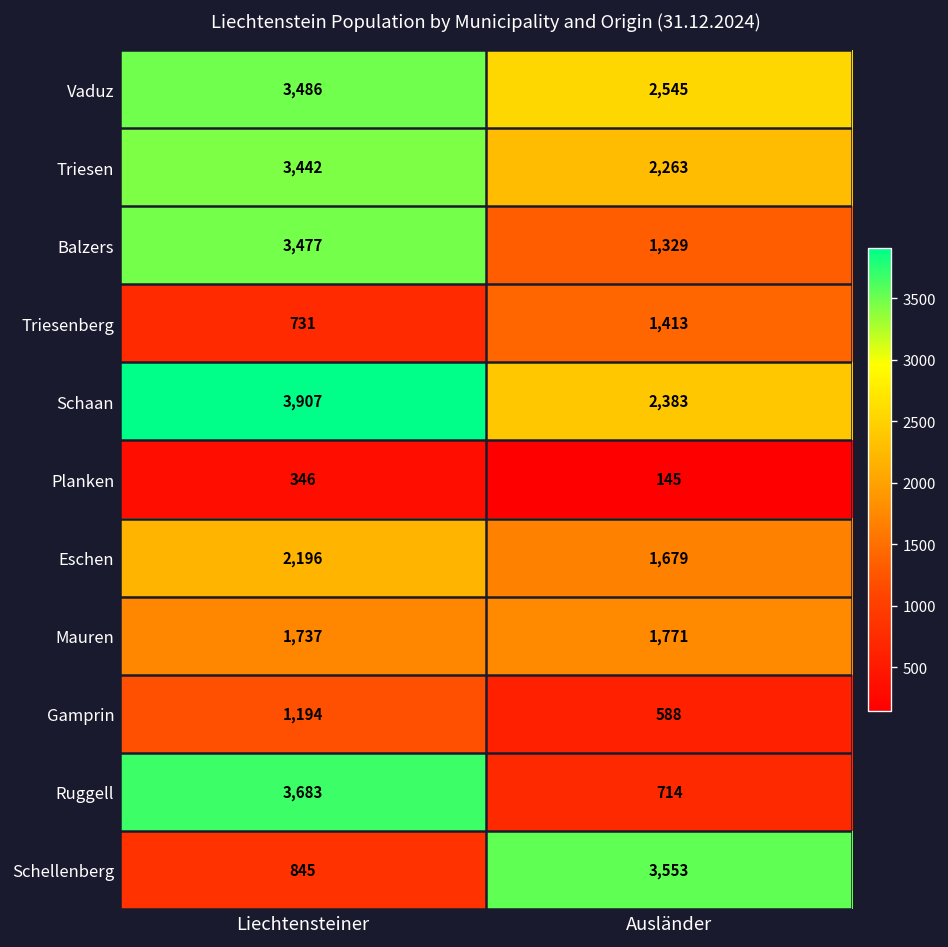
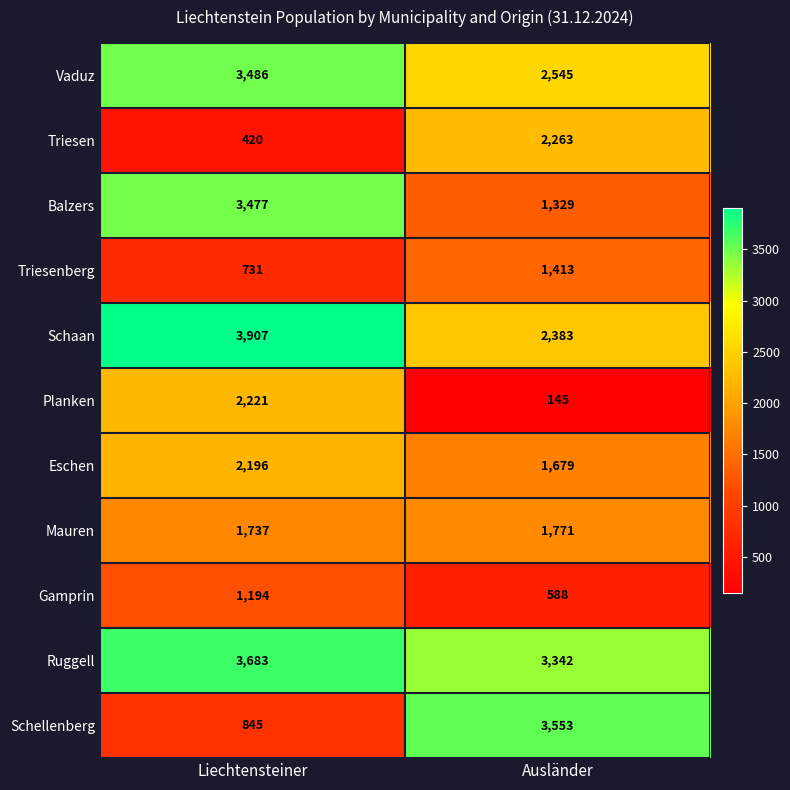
  {
    "Vaduz": {
      "Liechtensteiner": "3,486",
      "Ausländer": "2,545"
    },
    "Triesen": {
-     "Liechtensteiner": "3,442",
+     "Liechtensteiner": "420",
      "Ausländer": "2,263"
    },
    "Balzers": {
      "Liechtensteiner": "3,477",
      "Ausländer": "1,329"
    },
    "Triesenberg": {
      "Liechtensteiner": "731",
      "Ausländer": "1,413"
    },
    "Schaan": {
      "Liechtensteiner": "3,907",
      "Ausländer": "2,383"
    },
    "Planken": {
-     "Liechtensteiner": "346",
+     "Liechtensteiner": "2,221",
      "Ausländer": "145"
    },
    "Eschen": {
      "Liechtensteiner": "2,196",
      "Ausländer": "1,679"
    },
    "Mauren": {
      "Liechtensteiner": "1,737",
      "Ausländer": "1,771"
    },
    "Gamprin": {
      "Liechtensteiner": "1,194",
      "Ausländer": "588"
    },
    "Ruggell": {
      "Liechtensteiner": "3,683",
-     "Ausländer": "714"
+     "Ausländer": "3,342"
    },
    "Schellenberg": {
      "Liechtensteiner": "845",
      "Ausländer": "3,553"
    }
  }
